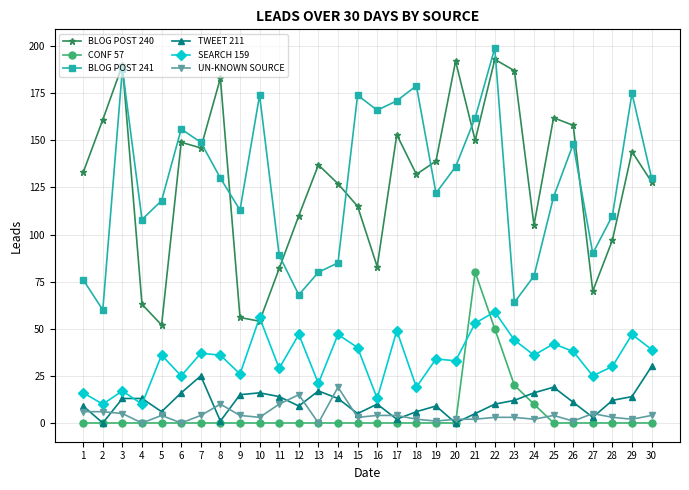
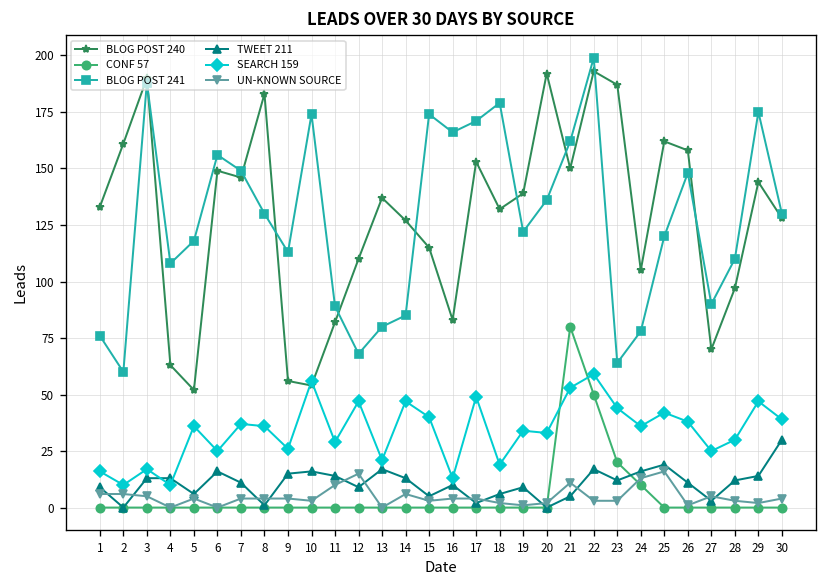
  {
    "TWEET 211": {
      "1": 9,
      "3": 13,
      "4": 13,
      "5": 6,
      "6": 16,
-     "7": 25,
+     "7": 11,
      "9": 15,
      "10": 16,
      "11": 14,
      "12": 9,
      "13": 17,
      "14": 13,
      "15": 5,
      "16": 10,
      "17": 2,
      "18": 6,
      "19": 9,
      "21": 5,
-     "22": 10,
+     "22": 17,
      "23": 12,
      "24": 16,
      "25": 19,
      "26": 11,
      "27": 3,
      "28": 12,
      "29": 14,
      "30": 30
    },
    "UN-KNOWN SOURCE": {
      "1": 6,
      "2": 6,
      "3": 5,
      "5": 4,
      "7": 4,
-     "8": 10,
+     "8": 4,
      "9": 4,
      "10": 3,
      "11": 10,
      "12": 15,
-     "14": 19,
+     "14": 6,
      "15": 3,
      "16": 4,
      "17": 4,
      "18": 2,
      "20": 2,
-     "21": 2,
+     "21": 11,
      "22": 3,
      "23": 3,
-     "24": 2,
-     "25": 4,
+     "24": 13,
+     "25": 16,
      "27": 5,
      "28": 3,
      "29": 2,
      "30": 4
    }
  }
